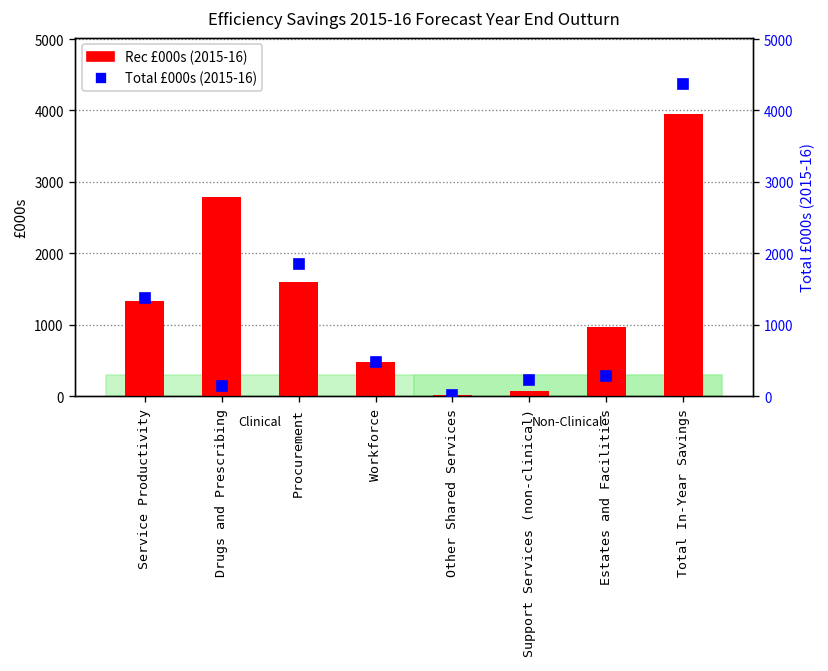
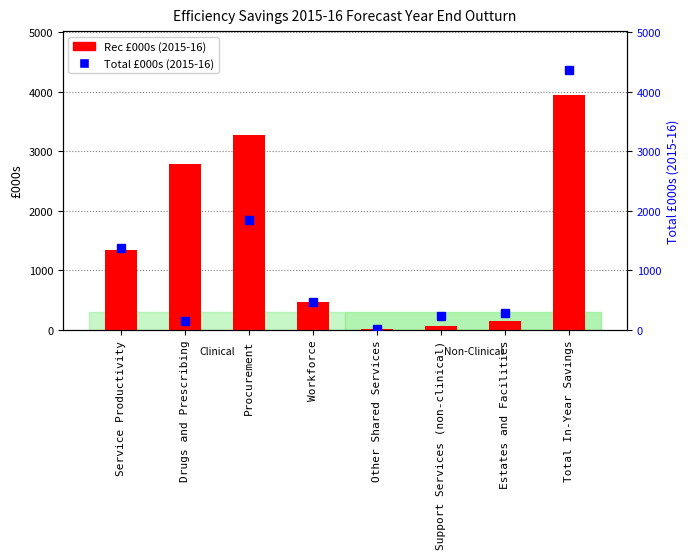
  {
    "Rec £000s (2015-16)": {
      "Service Productivity": 1300,
      "Drugs and Prescribing": 2800,
-     "Procurement": 1600,
+     "Procurement": 3300,
      "Workforce": 500,
      "Support Services (non-clinical)": 100,
-     "Estates and Facilities": 1000,
+     "Estates and Facilities": 200,
      "Total In-Year Savings": 4000
    }
  }
